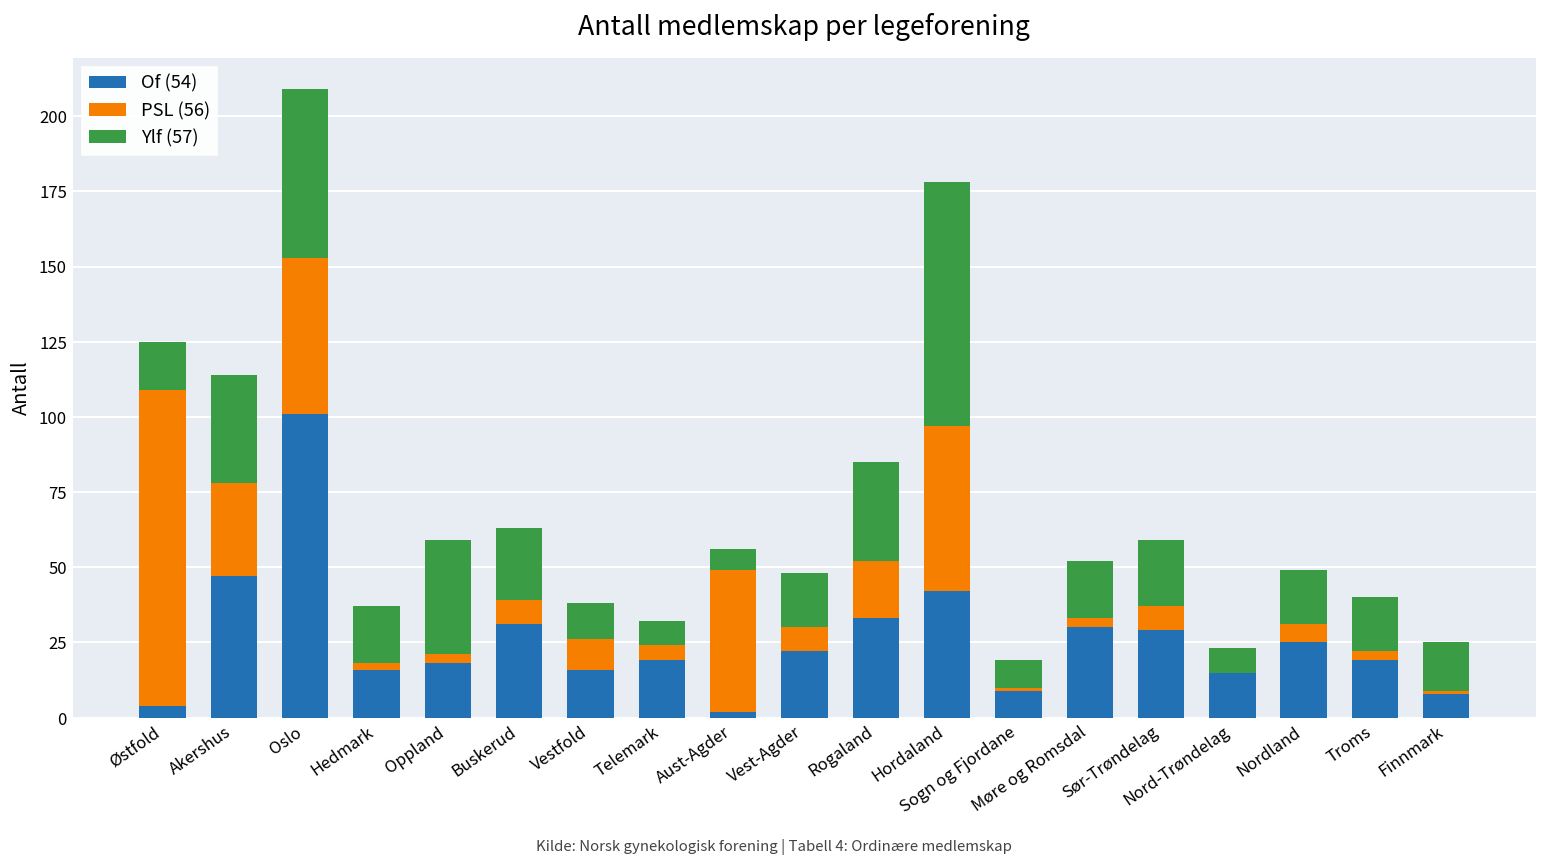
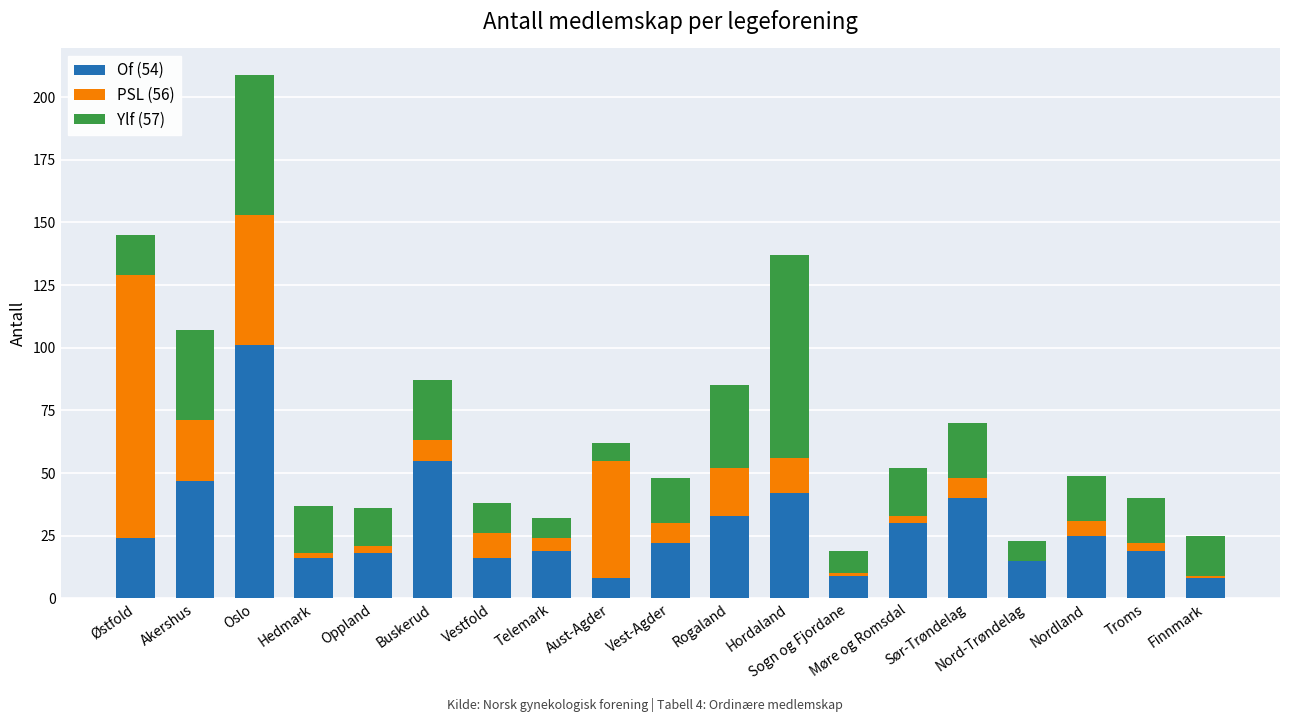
  {
    "Of (54)": {
-     "Østfold": 4,
+     "Østfold": 24,
      "Akershus": 47,
      "Oslo": 101,
      "Hedmark": 16,
      "Oppland": 18,
-     "Buskerud": 31,
+     "Buskerud": 55,
      "Vestfold": 16,
      "Telemark": 19,
-     "Aust-Agder": 2,
+     "Aust-Agder": 8,
      "Vest-Agder": 22,
      "Rogaland": 33,
      "Hordaland": 42,
      "Sogn og Fjordane": 9,
      "Møre og Romsdal": 30,
-     "Sør-Trøndelag": 29,
+     "Sør-Trøndelag": 40,
      "Nord-Trøndelag": 15,
      "Nordland": 25,
      "Troms": 19,
      "Finnmark": 8
    },
    "PSL (56)": {
      "Østfold": 105,
-     "Akershus": 31,
+     "Akershus": 24,
      "Oslo": 52,
      "Hedmark": 2,
      "Oppland": 3,
      "Buskerud": 8,
      "Vestfold": 10,
      "Telemark": 5,
      "Aust-Agder": 47,
      "Vest-Agder": 8,
      "Rogaland": 19,
-     "Hordaland": 55,
+     "Hordaland": 14,
      "Sogn og Fjordane": 1,
      "Møre og Romsdal": 3,
      "Sør-Trøndelag": 8,
      "Nord-Trøndelag": 0,
      "Nordland": 6,
      "Troms": 3,
      "Finnmark": 1
    },
    "Ylf (57)": {
      "Østfold": 16,
      "Akershus": 36,
      "Oslo": 56,
      "Hedmark": 19,
-     "Oppland": 38,
+     "Oppland": 15,
      "Buskerud": 24,
      "Vestfold": 12,
      "Telemark": 8,
      "Aust-Agder": 7,
      "Vest-Agder": 18,
      "Rogaland": 33,
      "Hordaland": 81,
      "Sogn og Fjordane": 9,
      "Møre og Romsdal": 19,
      "Sør-Trøndelag": 22,
      "Nord-Trøndelag": 8,
      "Nordland": 18,
      "Troms": 18,
      "Finnmark": 16
    }
  }
